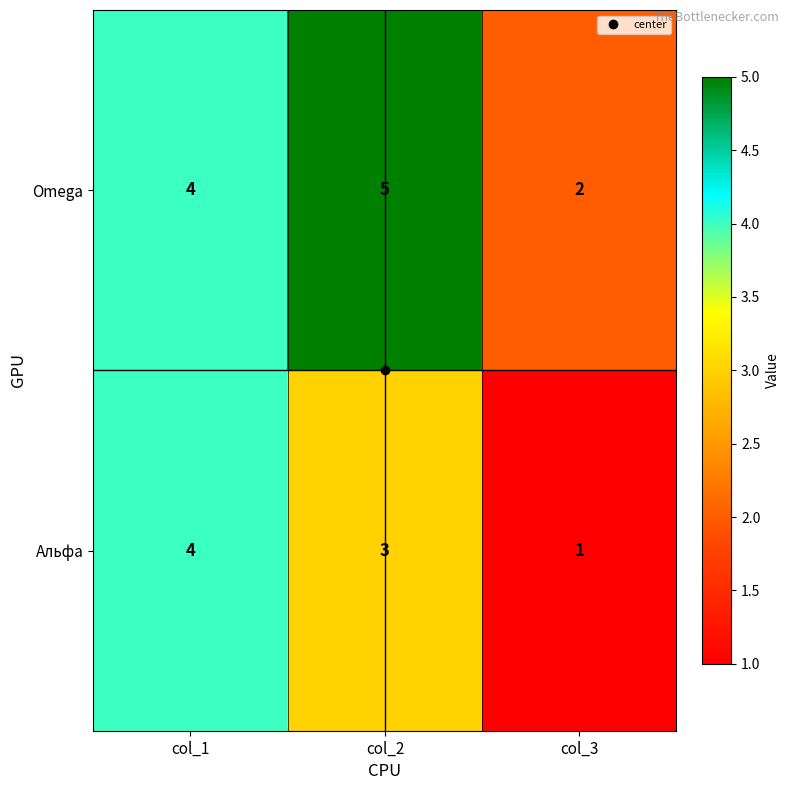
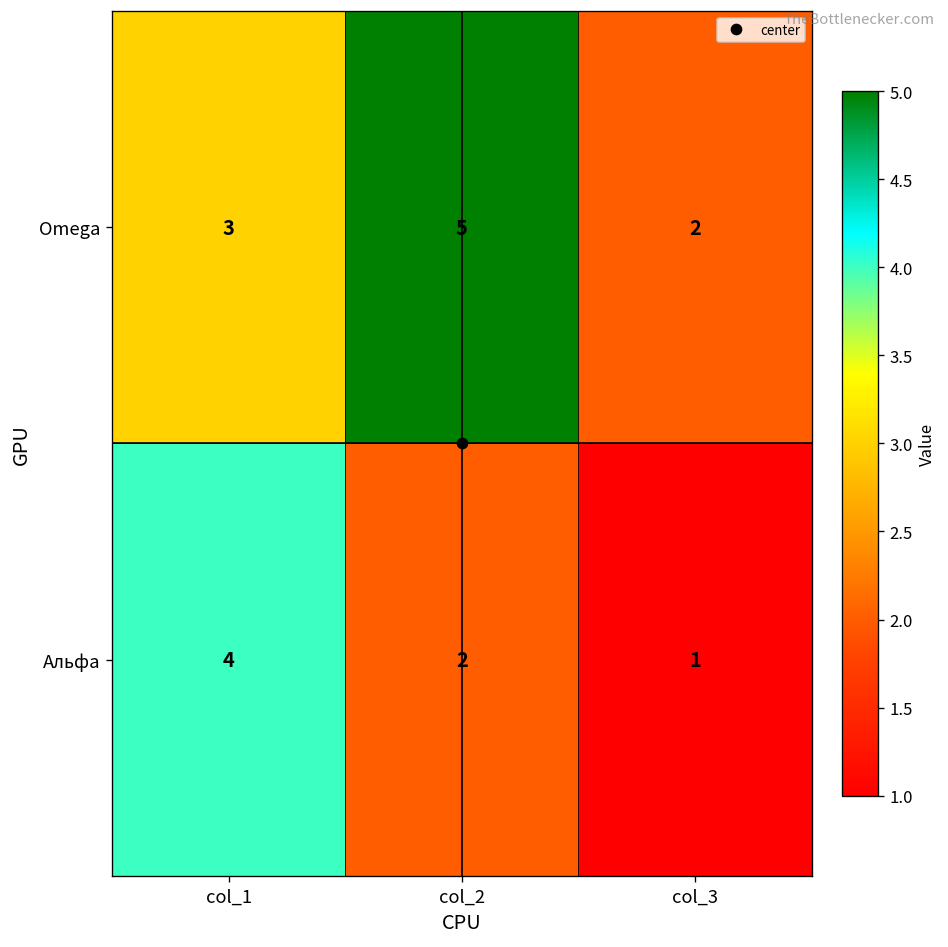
  {
    "Omega": {
-     "col_1": 4,
+     "col_1": 3,
      "col_2": 5,
      "col_3": 2
    },
    "Альфа": {
      "col_1": 4,
-     "col_2": 3,
+     "col_2": 2,
      "col_3": 1
    }
  }
